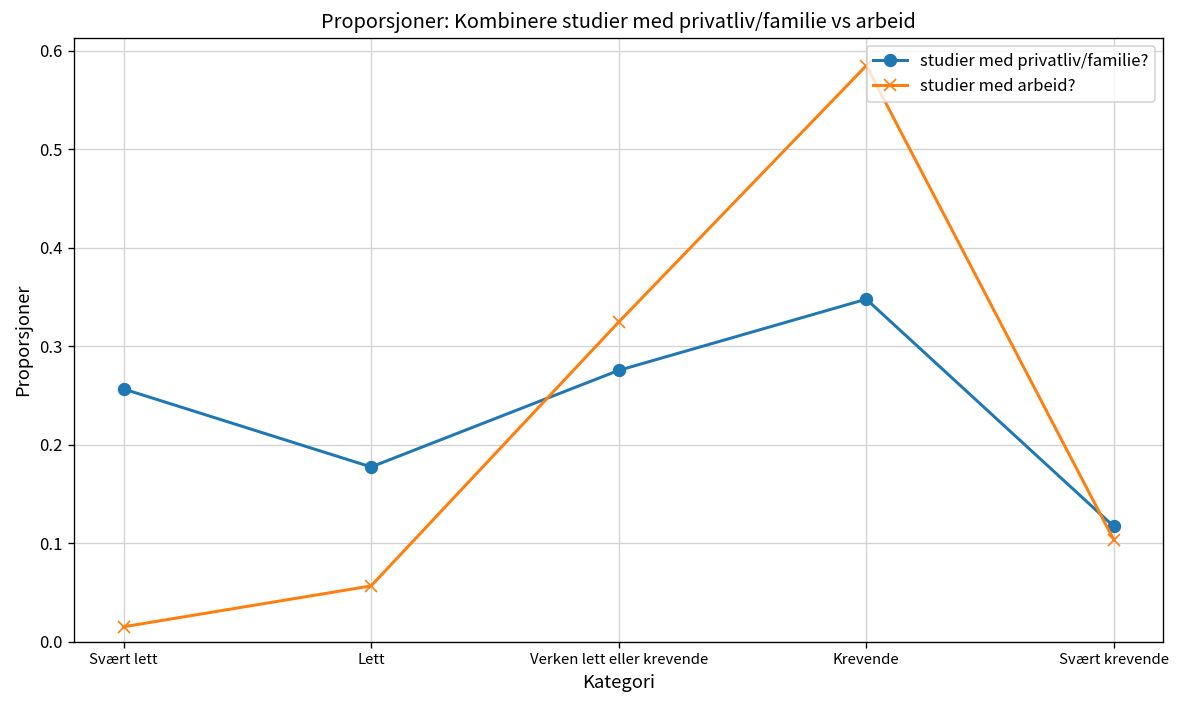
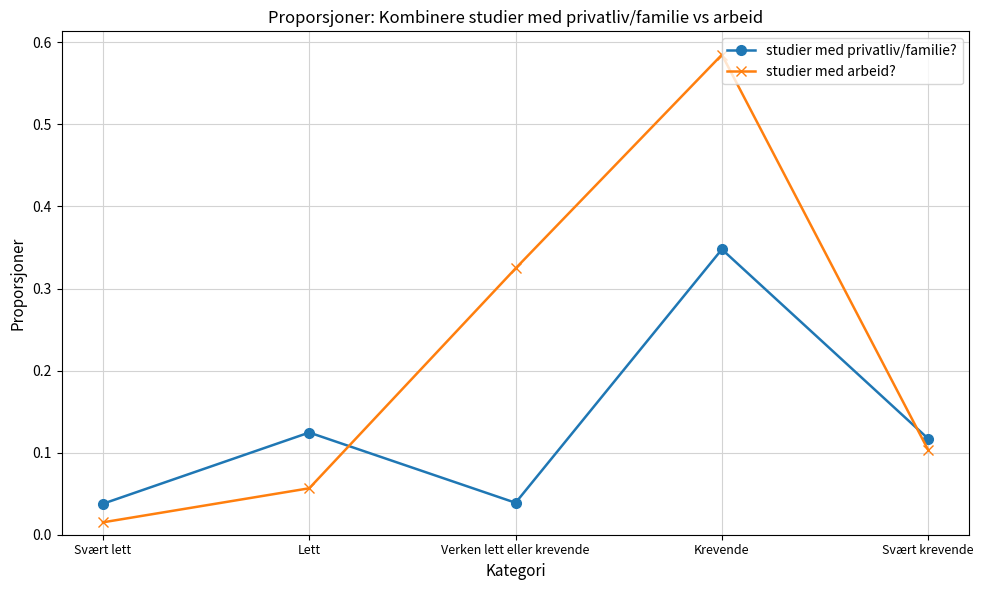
  {
    "studier med privatliv/familie?": {
-     "Svært lett": 0.26,
-     "Lett": 0.18,
-     "Verken lett eller krevende": 0.28,
+     "Svært lett": 0.04,
+     "Lett": 0.12,
+     "Verken lett eller krevende": 0.04,
      "Krevende": 0.35,
      "Svært krevende": 0.12
    },
    "studier med arbeid?": {
      "Svært lett": 0.02,
      "Lett": 0.06,
      "Verken lett eller krevende": 0.32,
      "Svært krevende": 0.10
    }
  }
